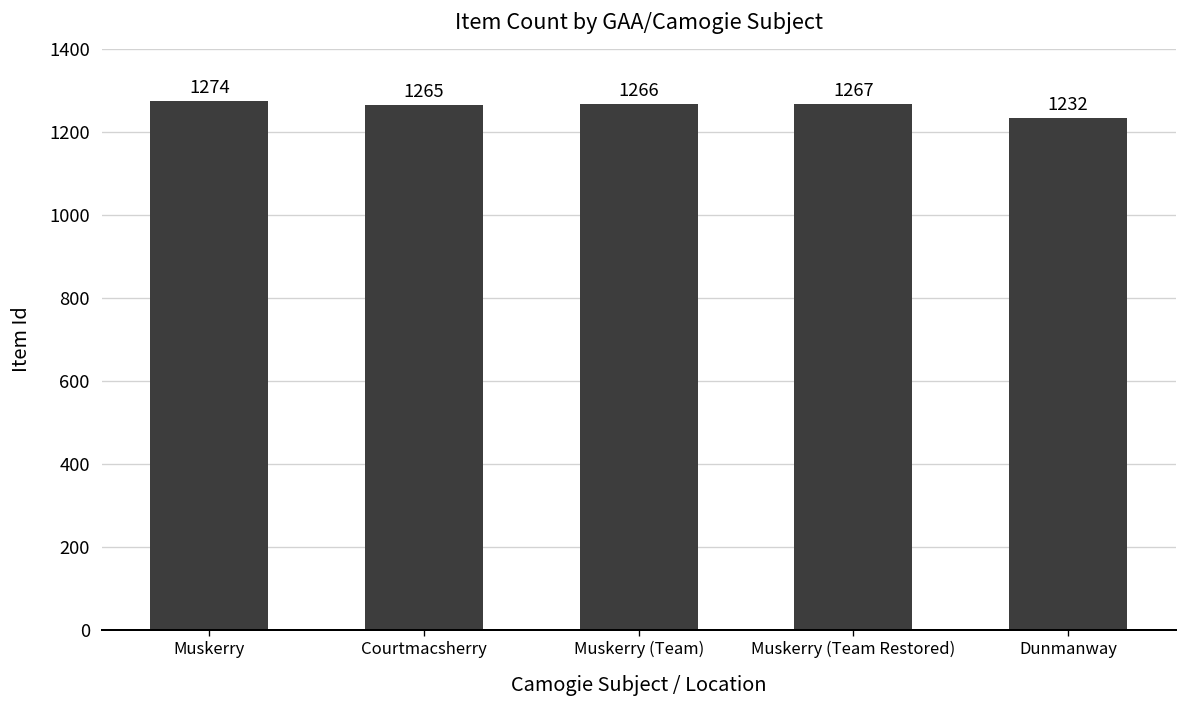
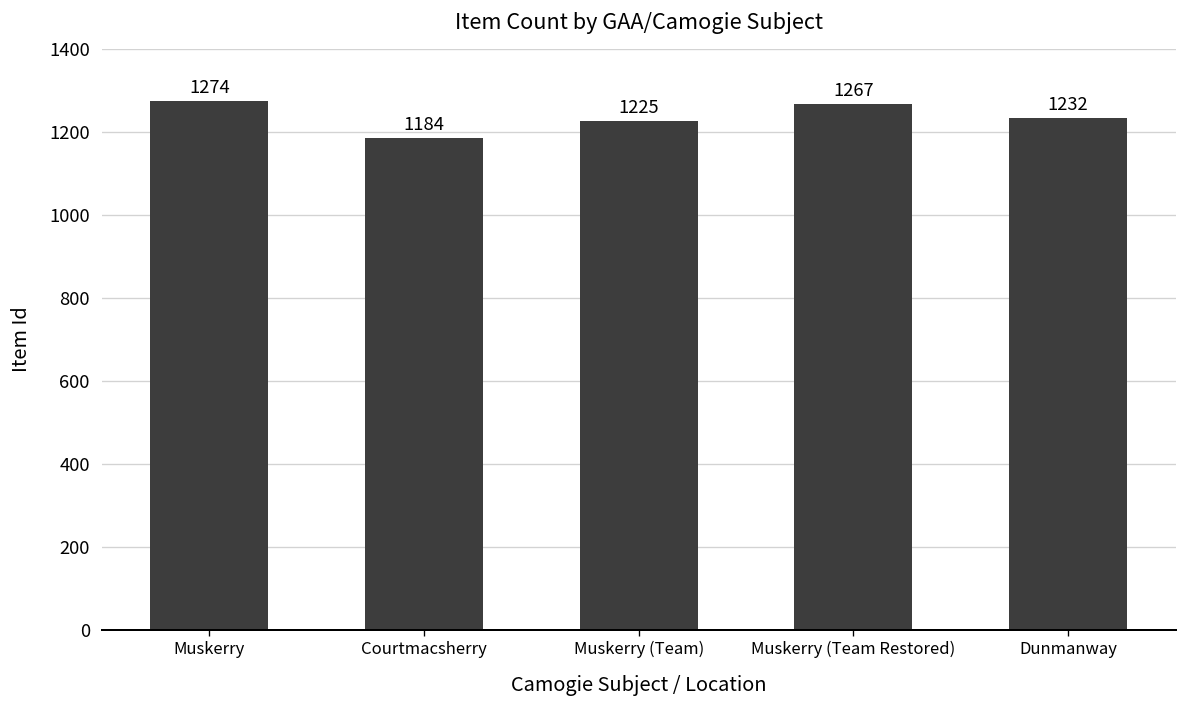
  {
    "Muskerry": 1274,
-   "Courtmacsherry": 1265,
-   "Muskerry (Team)": 1266,
+   "Courtmacsherry": 1184,
+   "Muskerry (Team)": 1225,
    "Muskerry (Team Restored)": 1267,
    "Dunmanway": 1232
  }
